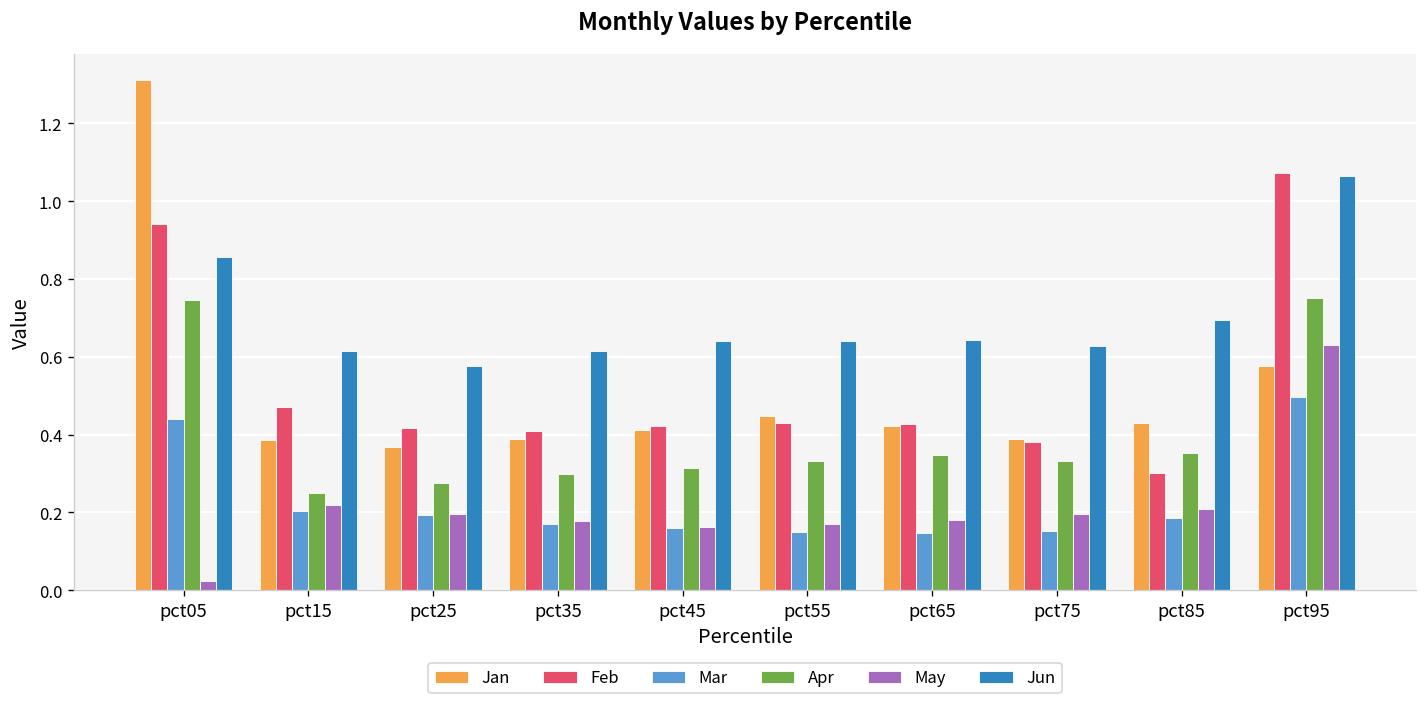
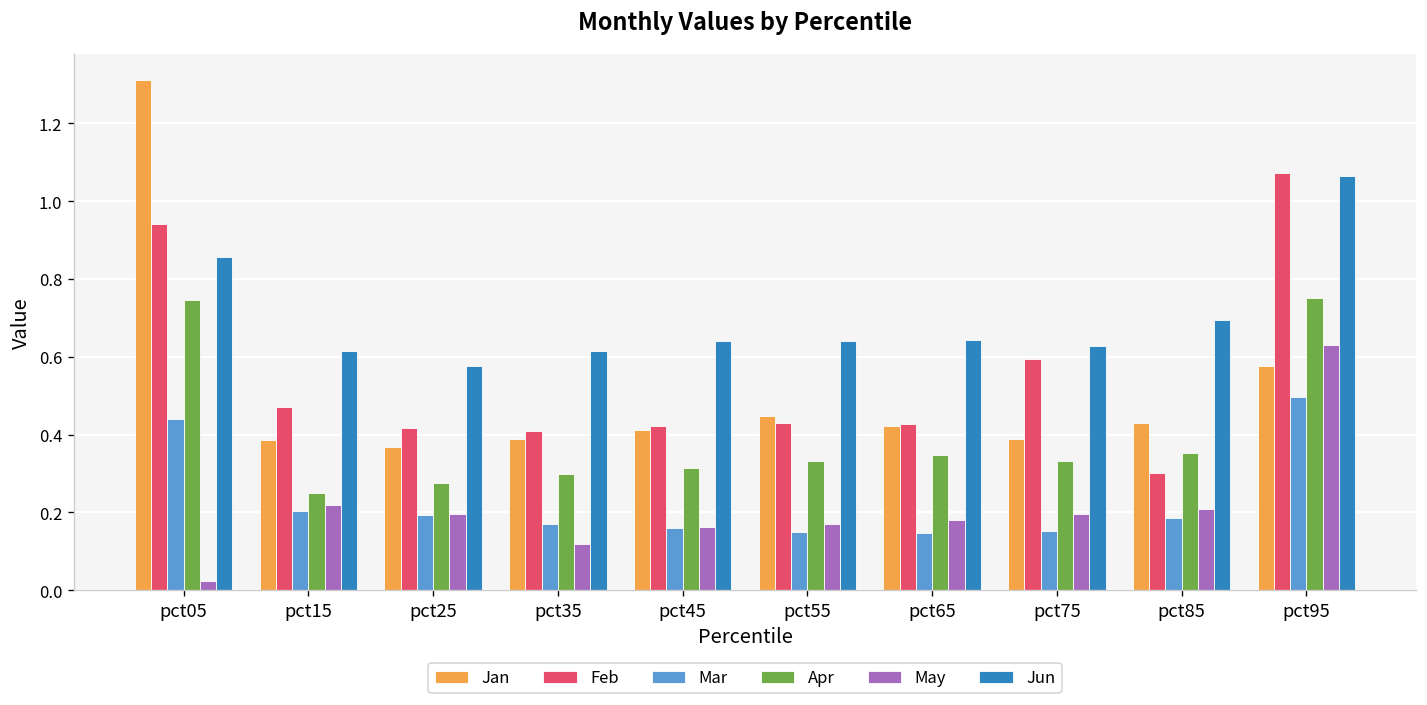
  {
    "Jan": {
      "pct05": 1.31,
      "pct15": 0.39,
      "pct25": 0.37,
      "pct35": 0.39,
      "pct45": 0.41,
      "pct55": 0.45,
      "pct65": 0.42,
      "pct75": 0.39,
      "pct85": 0.43,
      "pct95": 0.58
    },
    "Feb": {
      "pct05": 0.94,
      "pct15": 0.47,
      "pct25": 0.42,
      "pct35": 0.41,
      "pct45": 0.42,
      "pct55": 0.43,
      "pct65": 0.43,
-     "pct75": 0.38,
+     "pct75": 0.59,
      "pct85": 0.30,
      "pct95": 1.07
    },
    "Apr": {
      "pct05": 0.75,
      "pct15": 0.25,
      "pct25": 0.28,
      "pct35": 0.30,
      "pct45": 0.31,
      "pct55": 0.33,
      "pct65": 0.35,
      "pct75": 0.33,
      "pct85": 0.35,
      "pct95": 0.75
    },
    "May": {
      "pct05": 0.02,
      "pct15": 0.22,
      "pct25": 0.20,
-     "pct35": 0.18,
+     "pct35": 0.12,
      "pct45": 0.16,
      "pct55": 0.17,
      "pct65": 0.18,
      "pct75": 0.20,
      "pct85": 0.21,
      "pct95": 0.63
    }
  }
